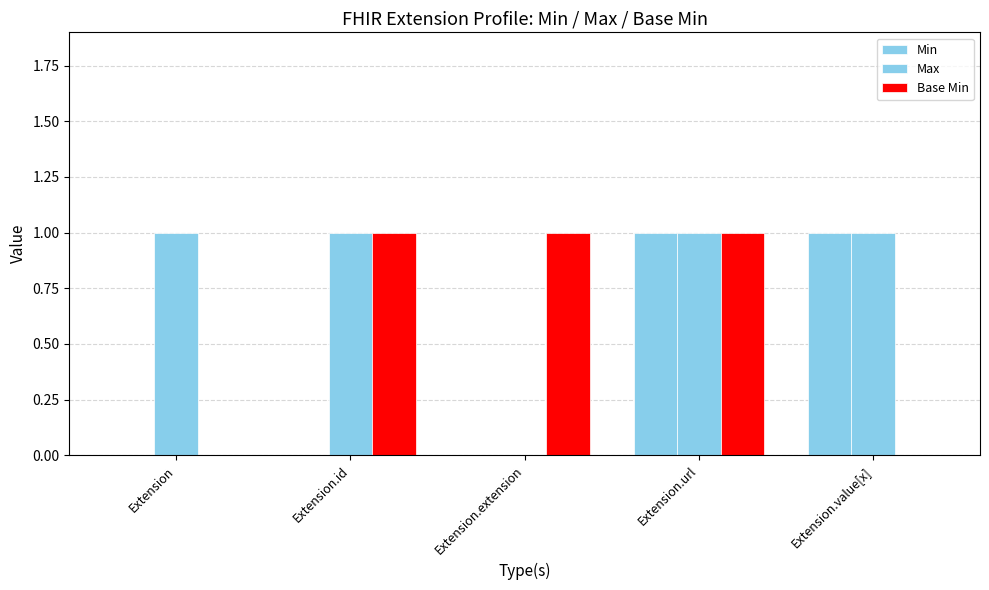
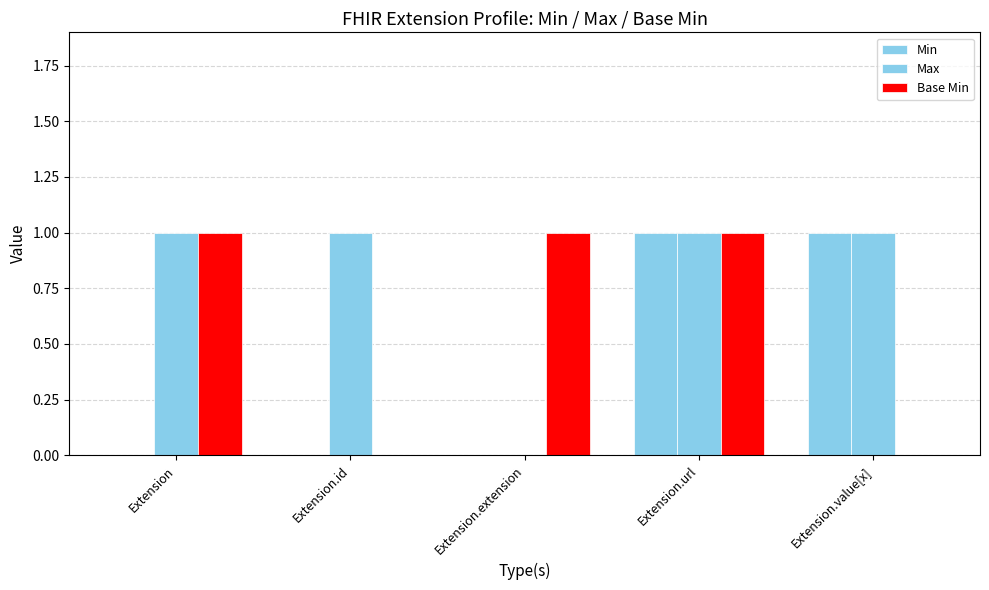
  {
    "Base Min": {
-     "Extension": 0,
-     "Extension.id": 1,
+     "Extension": 1,
+     "Extension.id": 0,
      "Extension.extension": 1,
      "Extension.url": 1,
      "Extension.value[x]": 0
    }
  }
